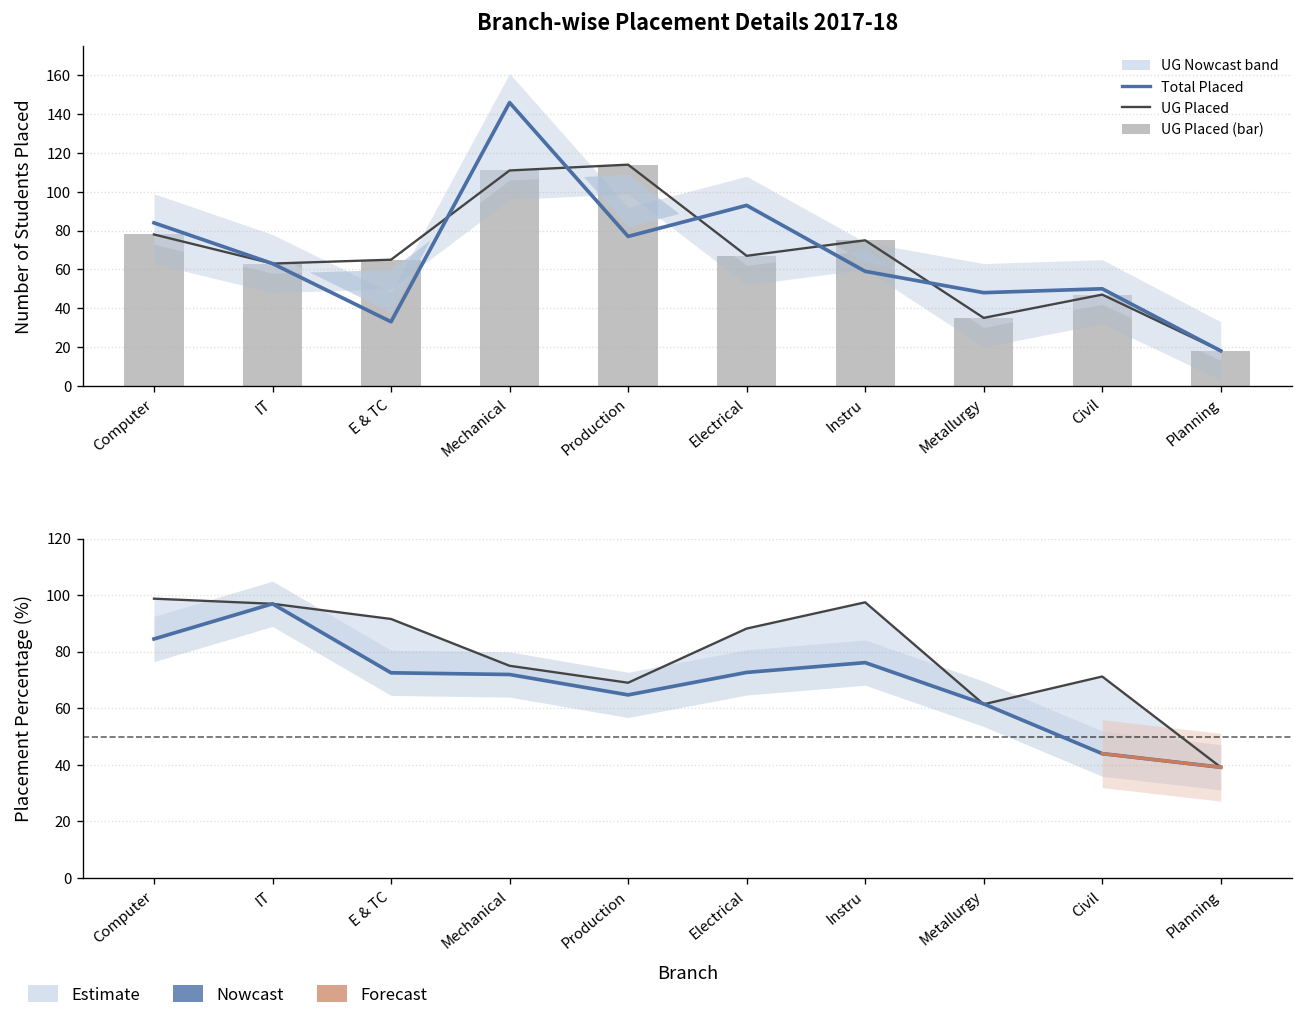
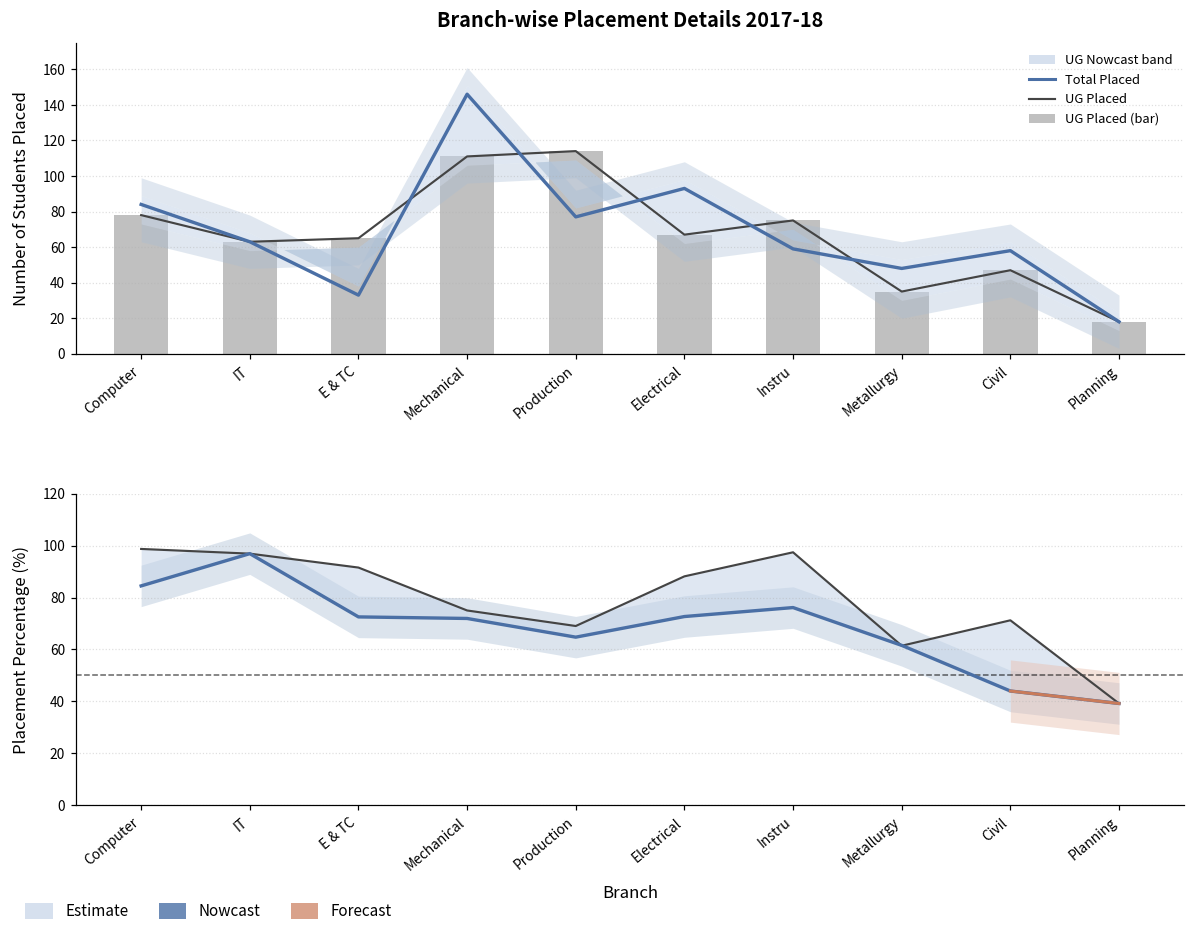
  {
    "Branch-wise Placement Details 2017-18": {
      "Total Placed": {
        "Computer": 84,
        "E & TC": 33,
        "Mechanical": 146,
        "Production": 77,
        "Electrical": 93,
        "Instru": 59,
        "Metallurgy": 48,
-       "Civil": 50
+       "Civil": 58
      },
      "UG Placed (bar)": {
        "Computer": 78,
        "IT": 63,
        "E & TC": 65,
        "Mechanical": 111,
        "Production": 114,
        "Electrical": 67,
        "Instru": 75,
        "Metallurgy": 35,
        "Civil": 47,
        "Planning": 18
      }
    }
  }
